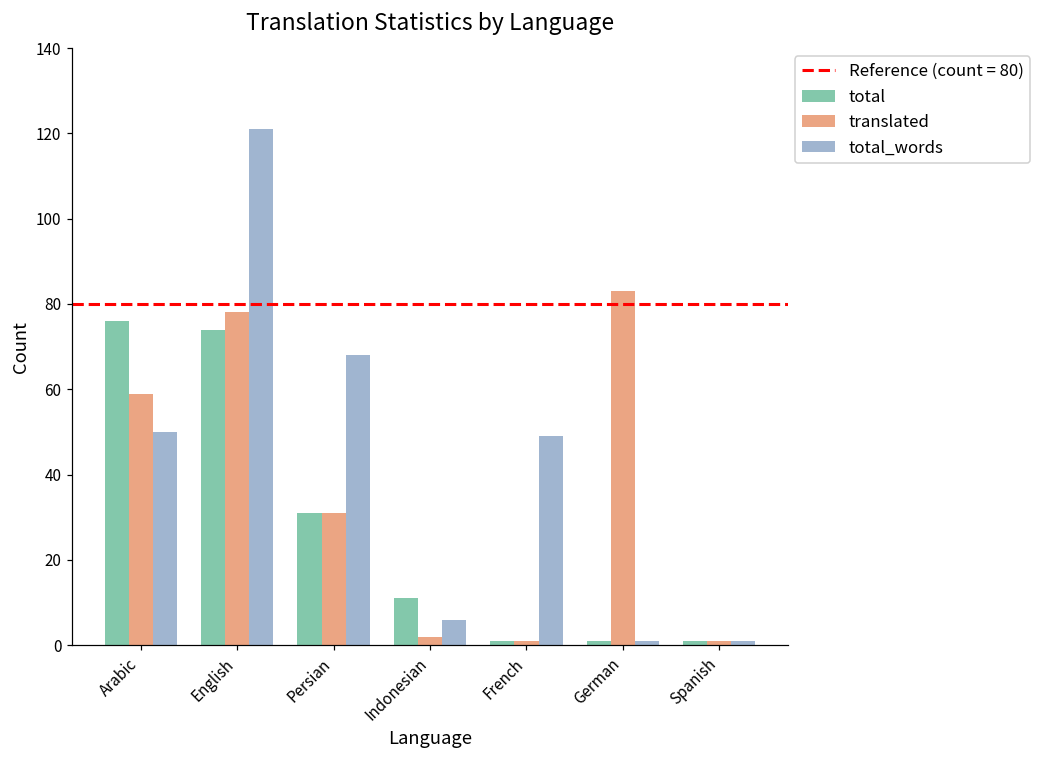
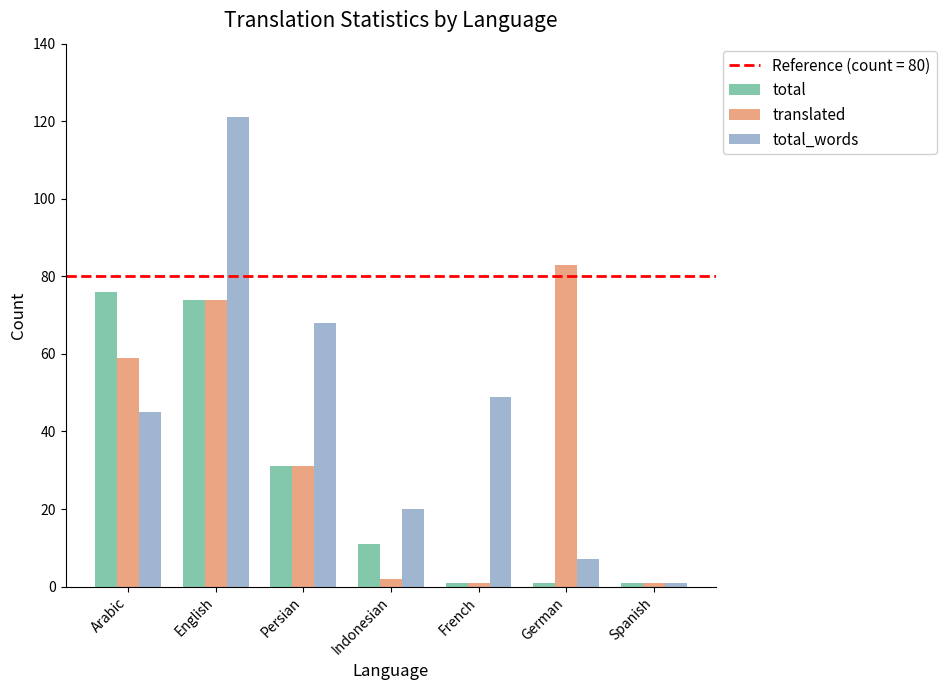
  {
    "total": {
      "Arabic": 76,
      "English": 74,
      "Persian": 31,
      "Indonesian": 11,
      "French": 1,
      "German": 1,
      "Spanish": 1
    },
    "translated": {
      "Arabic": 59,
-     "English": 78,
+     "English": 74,
      "Persian": 31,
      "Indonesian": 2,
      "French": 1,
      "German": 83,
      "Spanish": 1
    },
    "total_words": {
-     "Arabic": 50,
+     "Arabic": 45,
      "English": 121,
      "Persian": 68,
-     "Indonesian": 6,
+     "Indonesian": 20,
      "French": 49,
-     "German": 1,
+     "German": 7,
      "Spanish": 1
    }
  }
